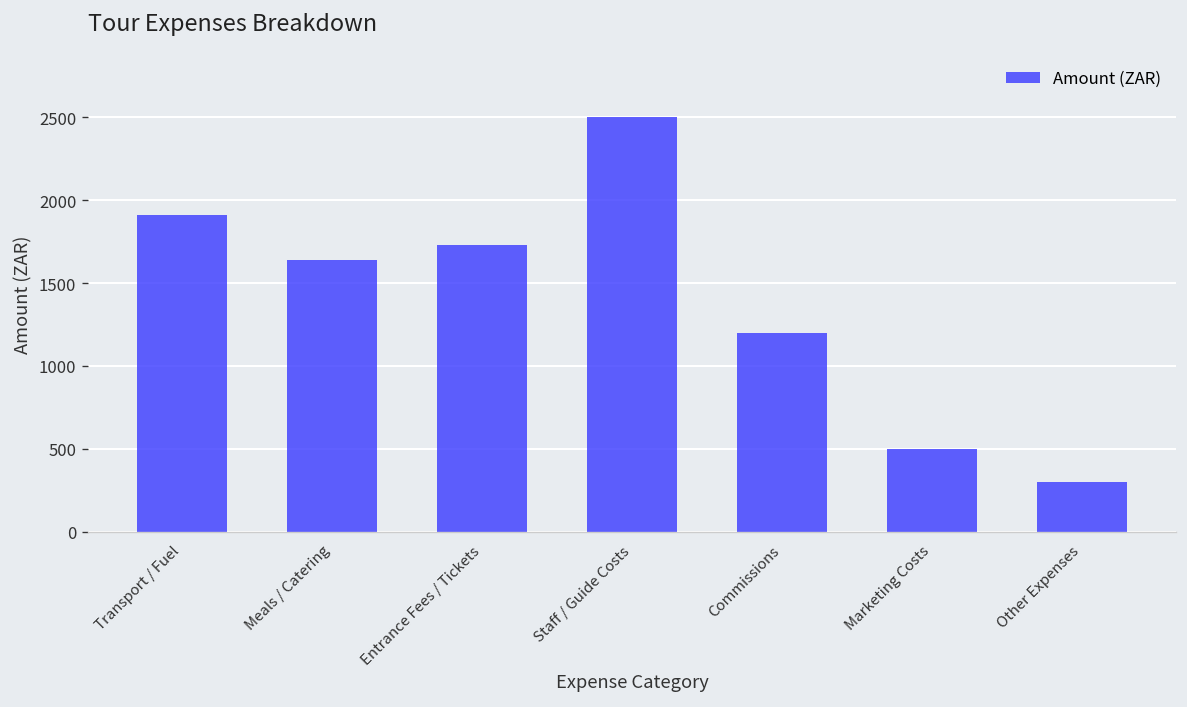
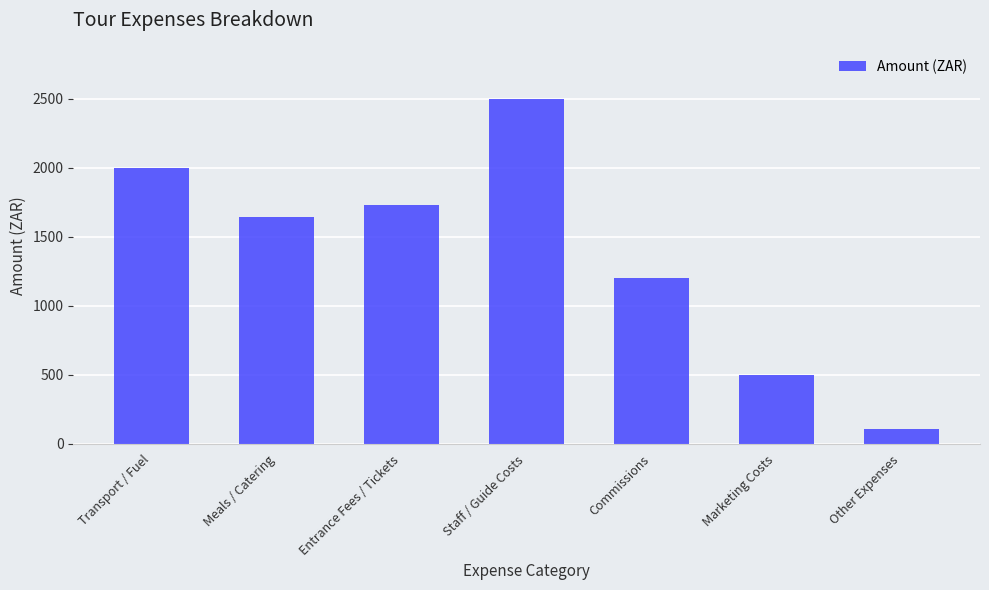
  {
-   "Transport / Fuel": 1910,
+   "Transport / Fuel": 2000,
    "Meals / Catering": 1640,
    "Entrance Fees / Tickets": 1730,
    "Staff / Guide Costs": 2500,
    "Commissions": 1200,
    "Marketing Costs": 500,
-   "Other Expenses": 300
+   "Other Expenses": 110
  }
